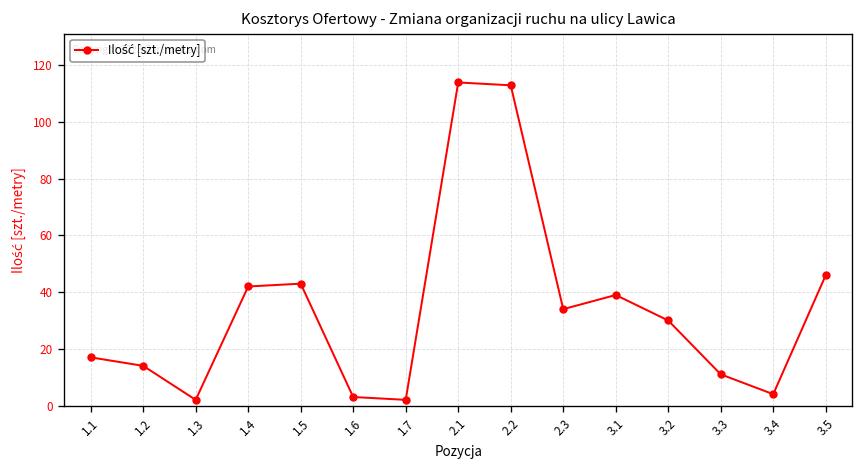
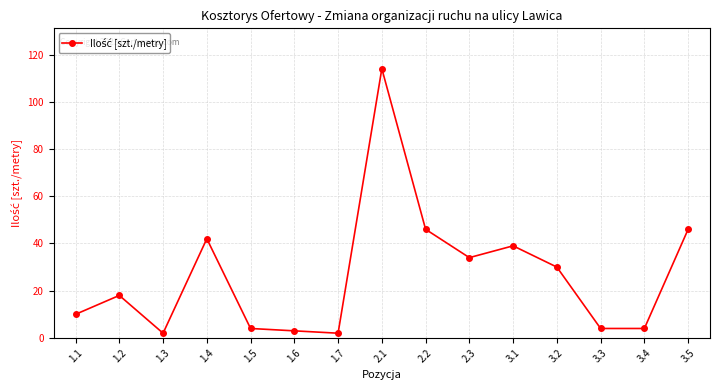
  {
-   "1.1": 17,
-   "1.2": 14,
+   "1.1": 10,
+   "1.2": 18,
    "1.3": 2,
    "1.4": 42,
-   "1.5": 43,
+   "1.5": 4,
    "1.6": 3,
    "1.7": 2,
    "2.1": 114,
-   "2.2": 113,
+   "2.2": 46,
    "2.3": 34,
    "3.1": 39,
    "3.2": 30,
-   "3.3": 11,
+   "3.3": 4,
    "3.4": 4,
    "3.5": 46
  }
